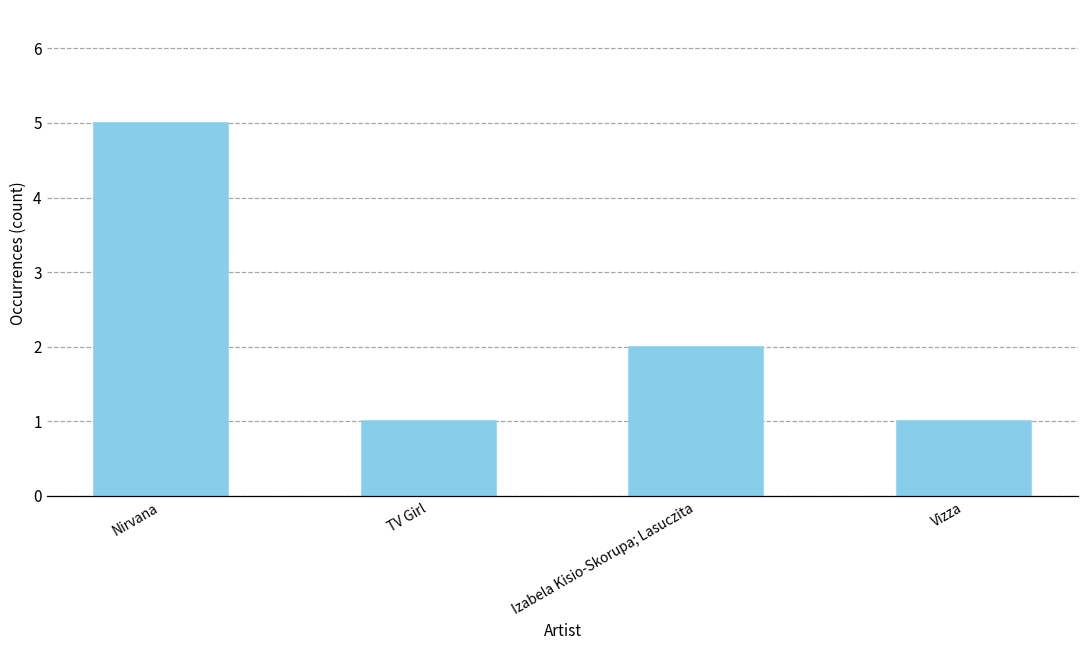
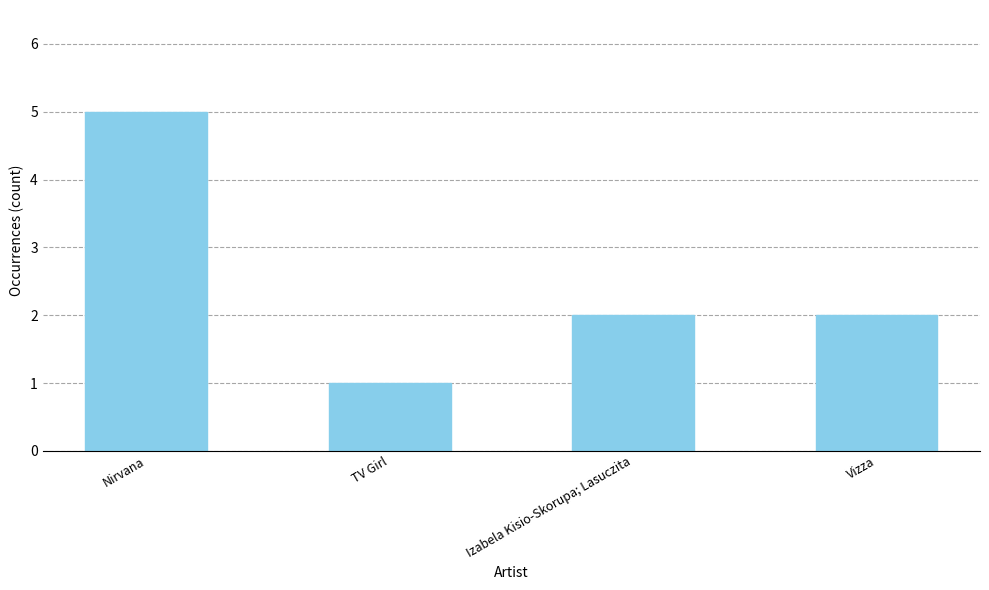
  {
    "Nirvana": 5,
    "TV Girl": 1,
    "Izabela Kisio-Skorupa; Lasuczita": 2,
-   "Vizza": 1
+   "Vizza": 2
  }
